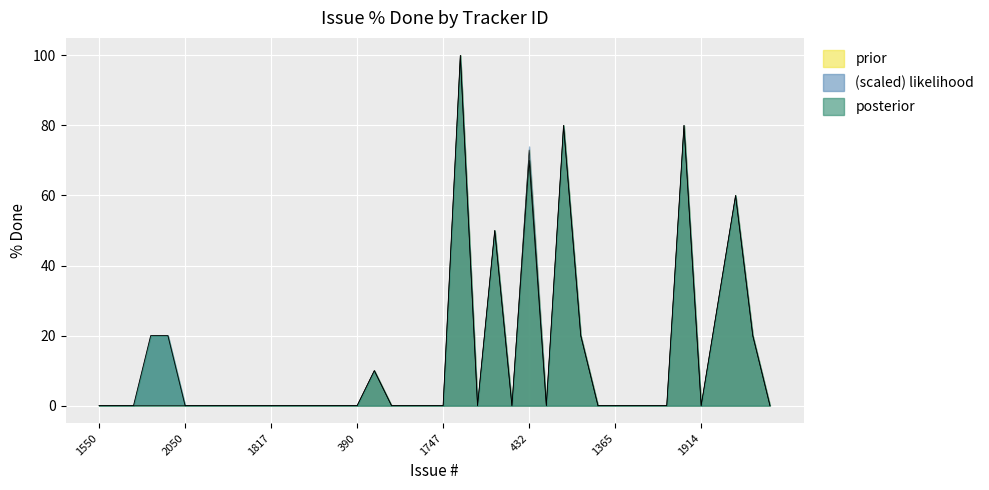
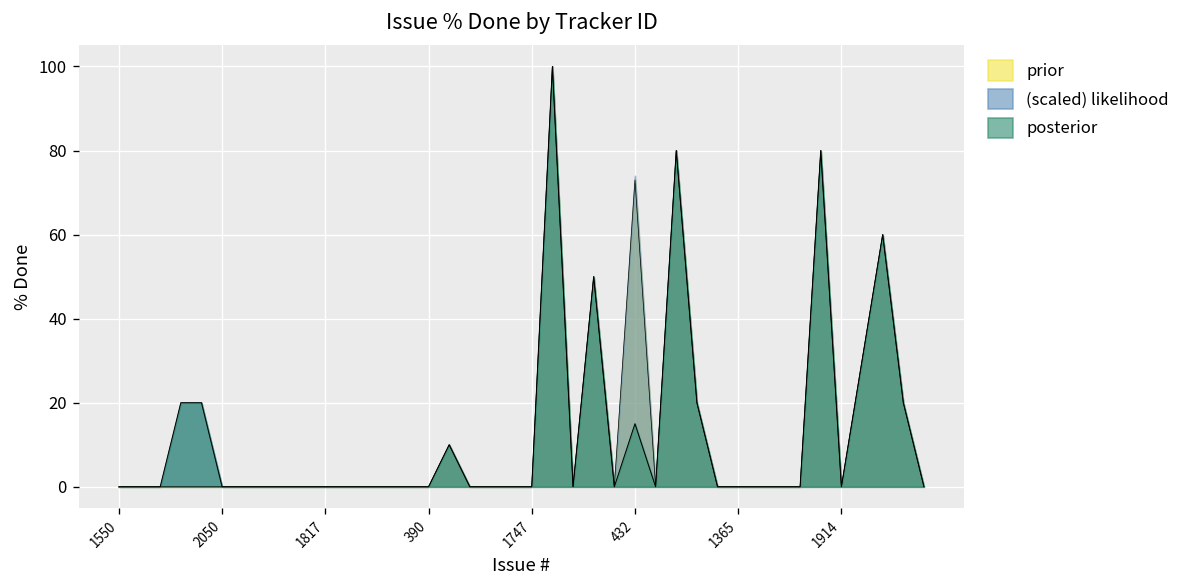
  {
    "prior": {
      "432": 73
    },
    "(scaled) likelihood": {
      "432": 74
    },
    "posterior": {
-     "432": 70
+     "432": 15
    }
  }
